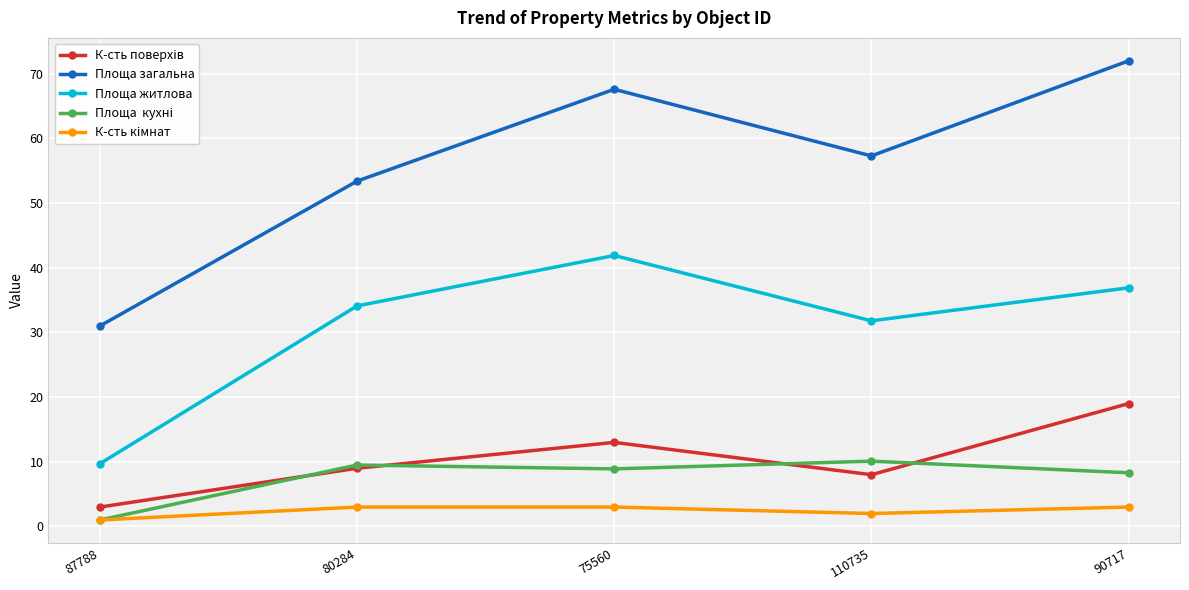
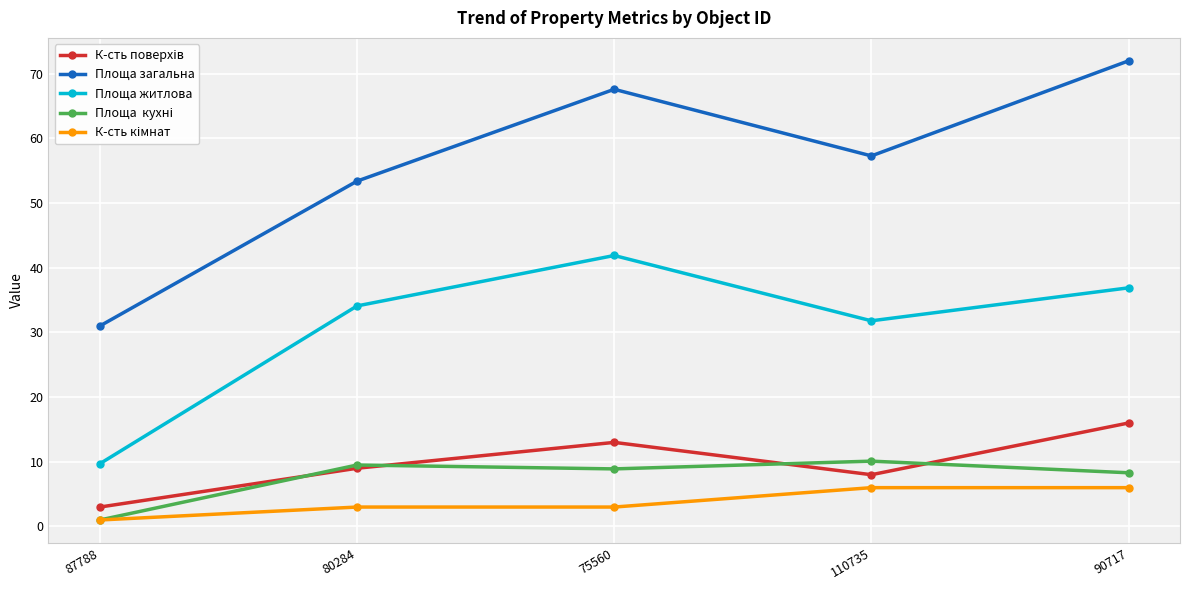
  {
    "К-сть поверхів": {
      "87788": 3,
      "80284": 9,
      "75560": 13,
      "110735": 8,
-     "90717": 19
+     "90717": 16
    },
    "Площа загальна": {
      "87788": 31,
      "80284": 53,
      "75560": 68,
      "110735": 57,
      "90717": 72
    },
    "Площа житлова": {
      "87788": 10,
      "80284": 34,
      "75560": 42,
      "110735": 32,
      "90717": 37
    },
    "Площа кухні": {
      "80284": 10,
      "75560": 9,
      "110735": 10,
      "90717": 8
    },
    "К-сть кімнат": {
      "80284": 3,
      "75560": 3,
-     "110735": 2,
-     "90717": 3
+     "110735": 6,
+     "90717": 6
    }
  }
